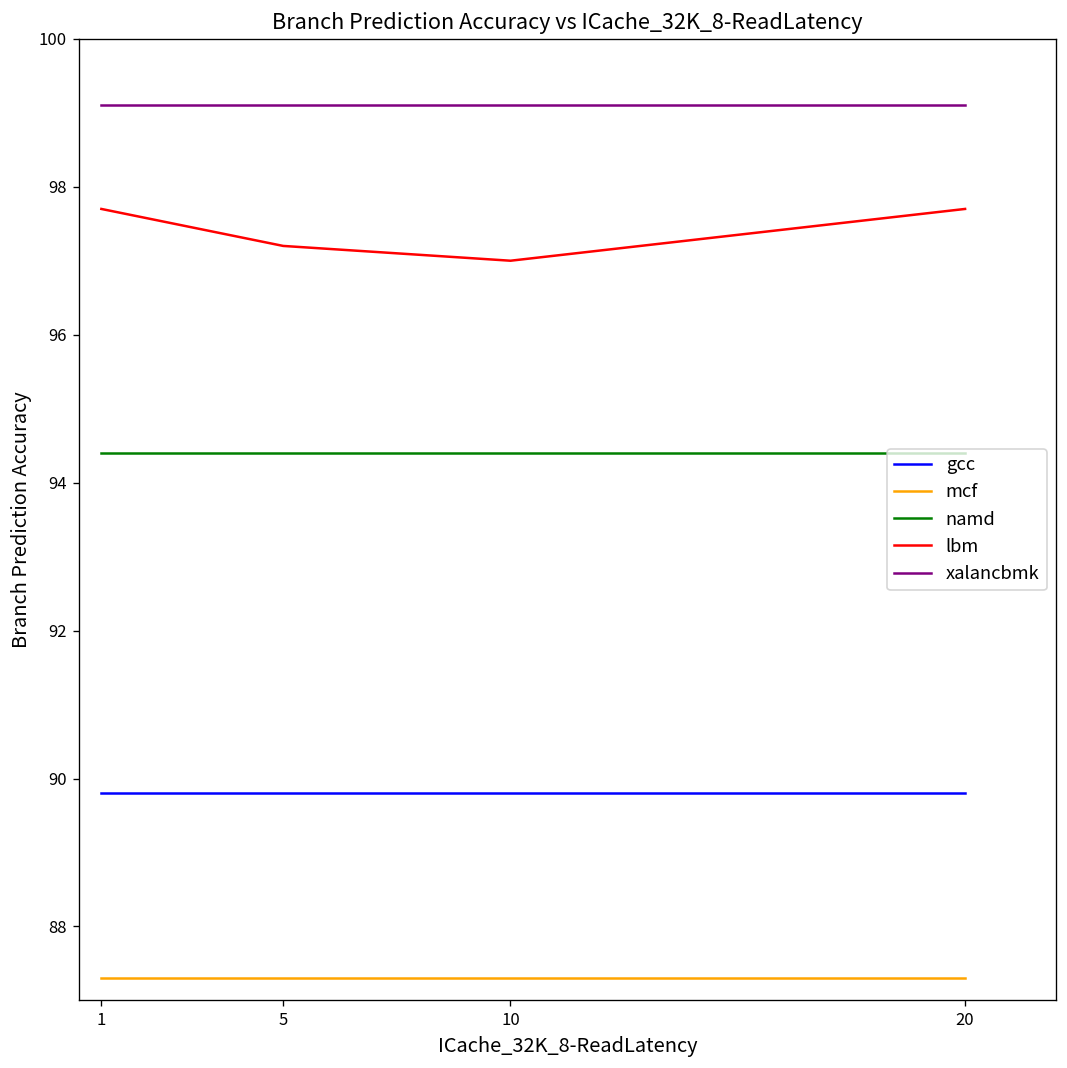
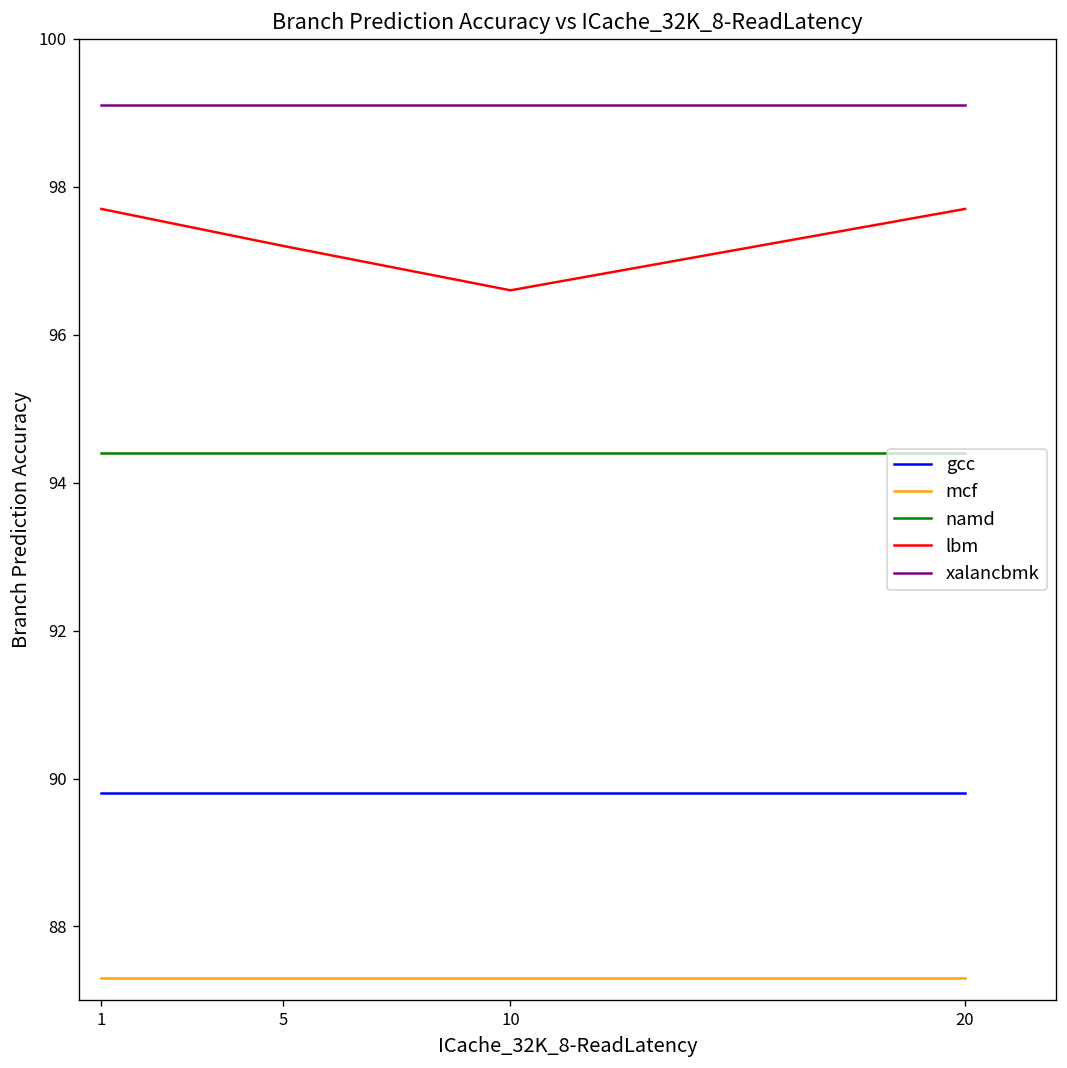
  {
    "gcc": {
      "1": 89.8,
      "5": 89.8,
      "10": 89.8,
      "20": 89.8
    },
    "mcf": {
      "1": 87.3,
      "5": 87.3,
      "10": 87.3,
      "20": 87.3
    },
    "namd": {
      "1": 94.4,
      "5": 94.4,
      "10": 94.4
    },
    "lbm": {
      "1": 97.7,
      "5": 97.2,
-     "10": 97.0,
+     "10": 96.6,
      "20": 97.7
    },
    "xalancbmk": {
      "1": 99.1,
      "5": 99.1,
      "10": 99.1,
      "20": 99.1
    }
  }
